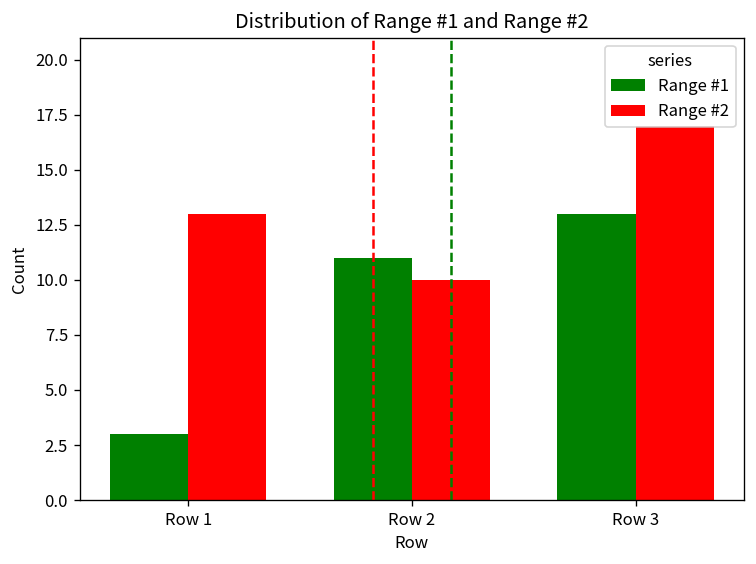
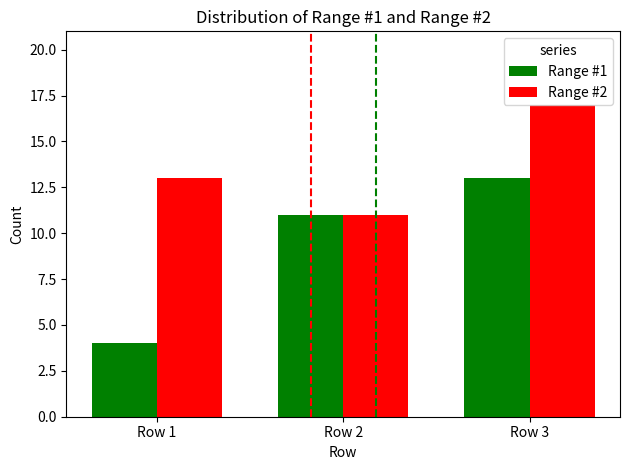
  {
    "Range #1": {
-     "Row 1": 3,
+     "Row 1": 4,
      "Row 2": 11,
      "Row 3": 13
    },
    "Range #2": {
      "Row 1": 13,
-     "Row 2": 10
+     "Row 2": 11
    }
  }
